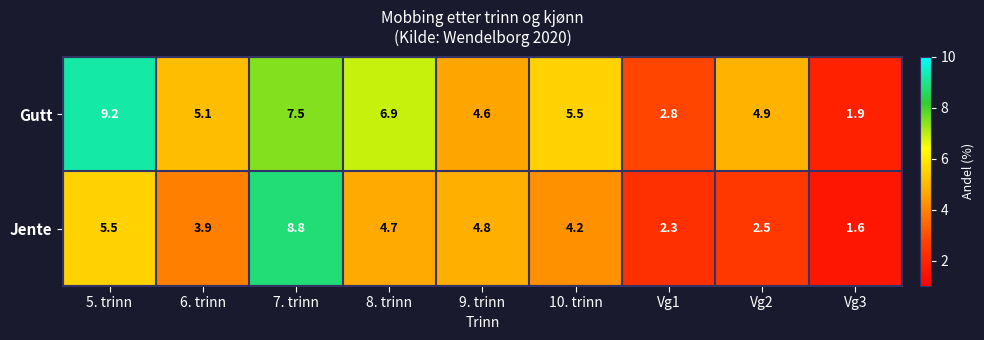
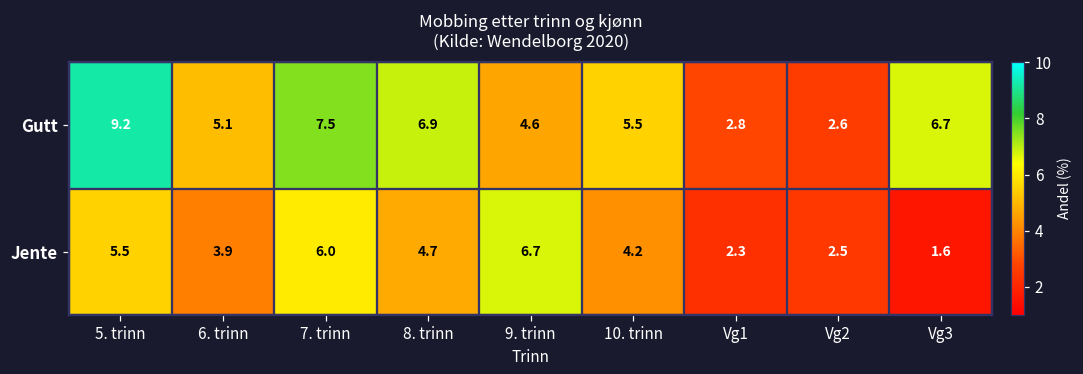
  {
    "Gutt": {
      "5. trinn": 9.2,
      "6. trinn": 5.1,
      "7. trinn": 7.5,
      "8. trinn": 6.9,
      "9. trinn": 4.6,
      "10. trinn": 5.5,
      "Vg1": 2.8,
-     "Vg2": 4.9,
-     "Vg3": 1.9
+     "Vg2": 2.6,
+     "Vg3": 6.7
    },
    "Jente": {
      "5. trinn": 5.5,
      "6. trinn": 3.9,
-     "7. trinn": 8.8,
+     "7. trinn": 6.0,
      "8. trinn": 4.7,
-     "9. trinn": 4.8,
+     "9. trinn": 6.7,
      "10. trinn": 4.2,
      "Vg1": 2.3,
      "Vg2": 2.5,
      "Vg3": 1.6
    }
  }
